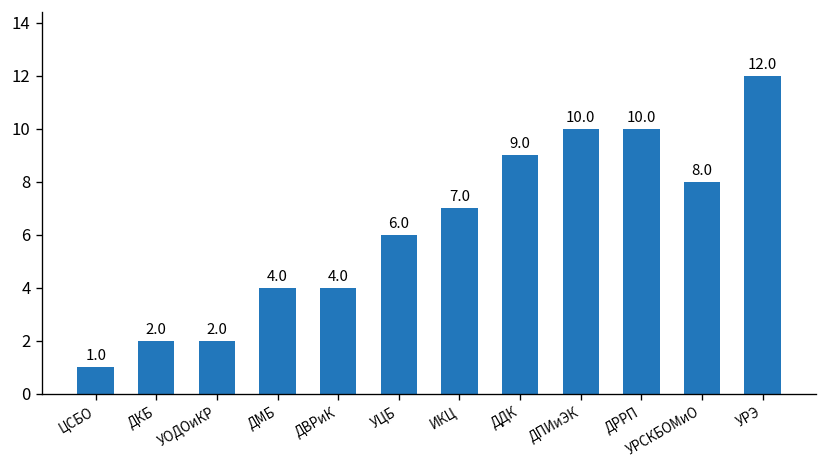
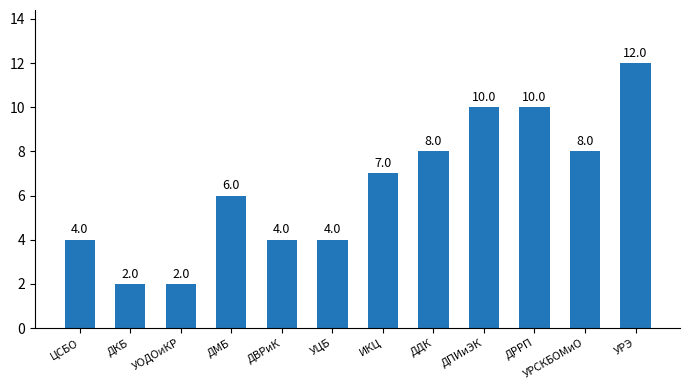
  {
-   "ЦСБО": 1.0,
+   "ЦСБО": 4.0,
    "ДКБ": 2.0,
    "УОДОиКР": 2.0,
-   "ДМБ": 4.0,
+   "ДМБ": 6.0,
    "ДВРиК": 4.0,
-   "УЦБ": 6.0,
+   "УЦБ": 4.0,
    "ИКЦ": 7.0,
-   "ДДК": 9.0,
+   "ДДК": 8.0,
    "ДПИиЭК": 10.0,
    "ДРРП": 10.0,
    "УРСКБОМиО": 8.0,
    "УРЭ": 12.0
  }
